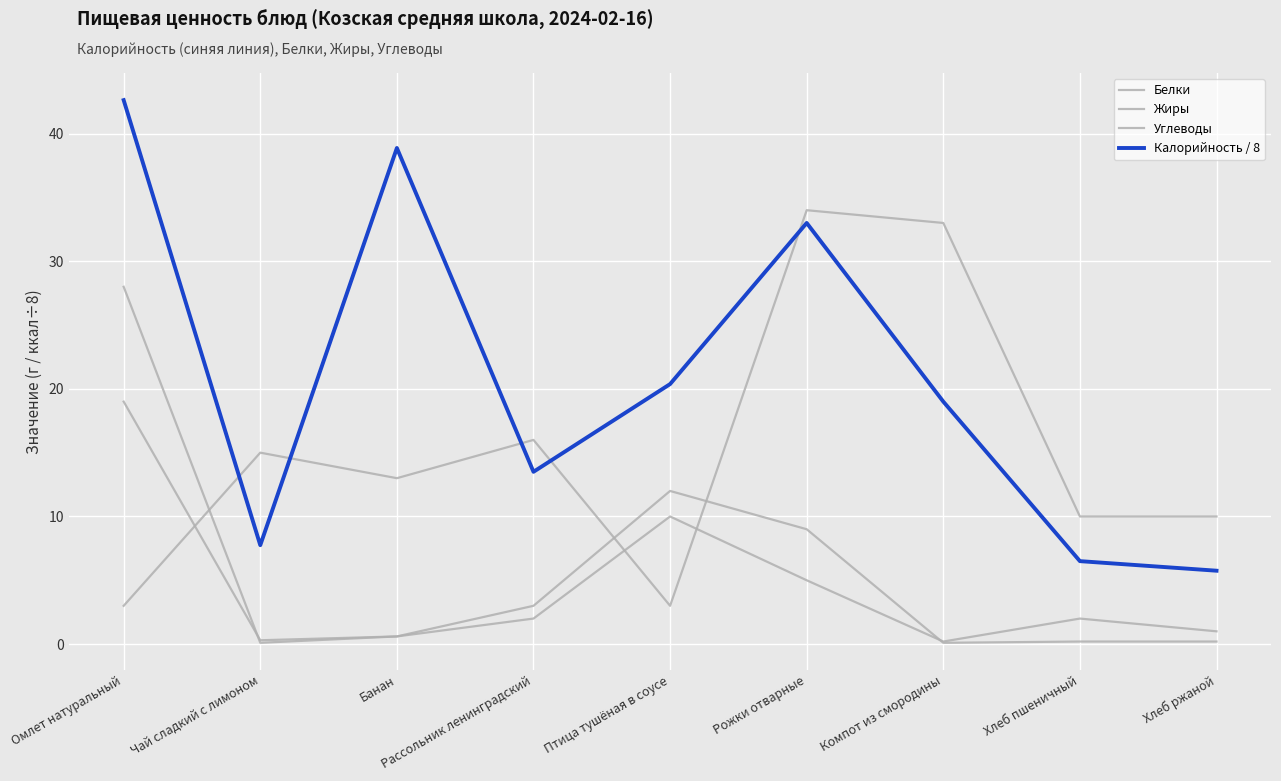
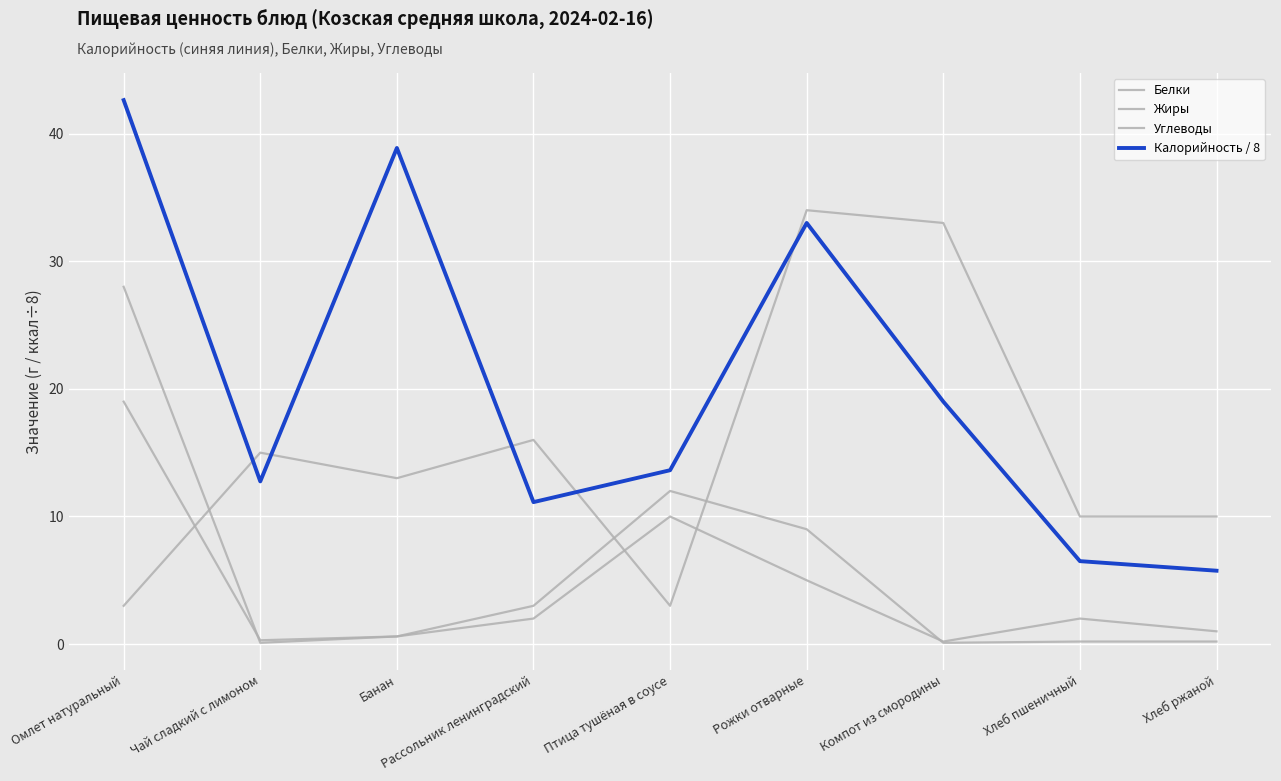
  {
    "Калорийность / 8": {
      "Омлет натуральный": 42.6,
-     "Чай сладкий с лимоном": 7.8,
+     "Чай сладкий с лимоном": 12.8,
      "Банан": 38.9,
-     "Рассольник ленинградский": 13.5,
-     "Птица тушёная в соусе": 20.4,
+     "Рассольник ленинградский": 11.1,
+     "Птица тушёная в соусе": 13.6,
      "Рожки отварные": 33.0,
      "Компот из смородины": 19.0,
      "Хлеб пшеничный": 6.5,
      "Хлеб ржаной": 5.8
    }
  }
